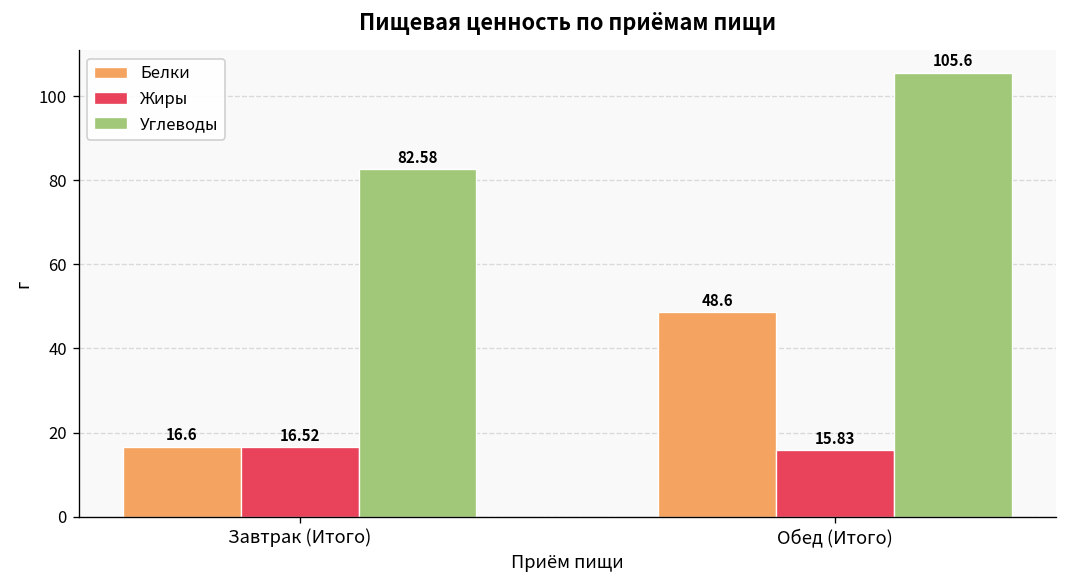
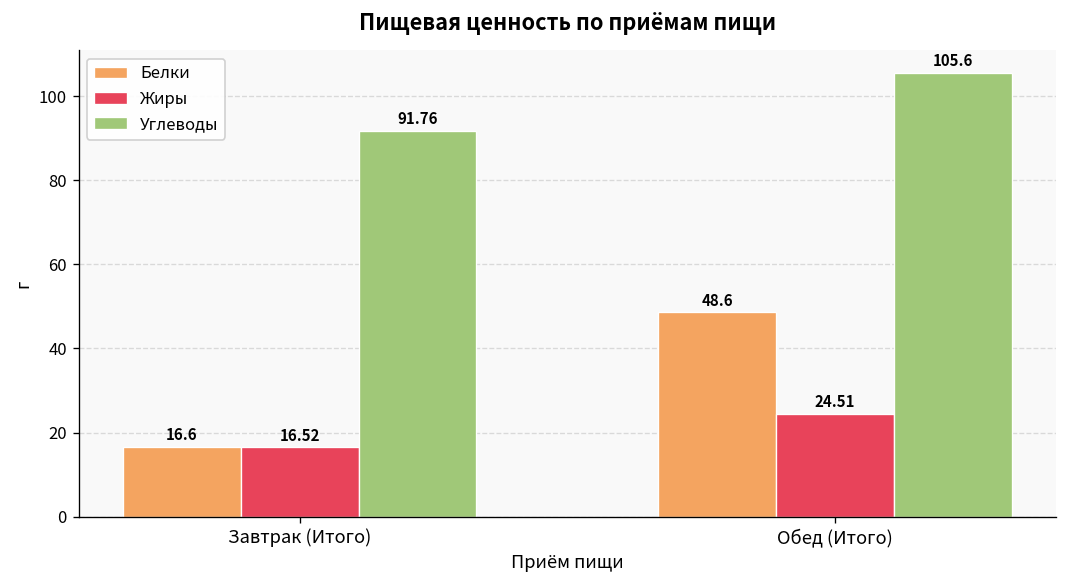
  {
    "Белки": {
      "Завтрак (Итого)": 16.6,
      "Обед (Итого)": 48.6
    },
    "Жиры": {
      "Завтрак (Итого)": 16.52,
-     "Обед (Итого)": 15.83
+     "Обед (Итого)": 24.51
    },
    "Углеводы": {
-     "Завтрак (Итого)": 82.58,
+     "Завтрак (Итого)": 91.76,
      "Обед (Итого)": 105.6
    }
  }
